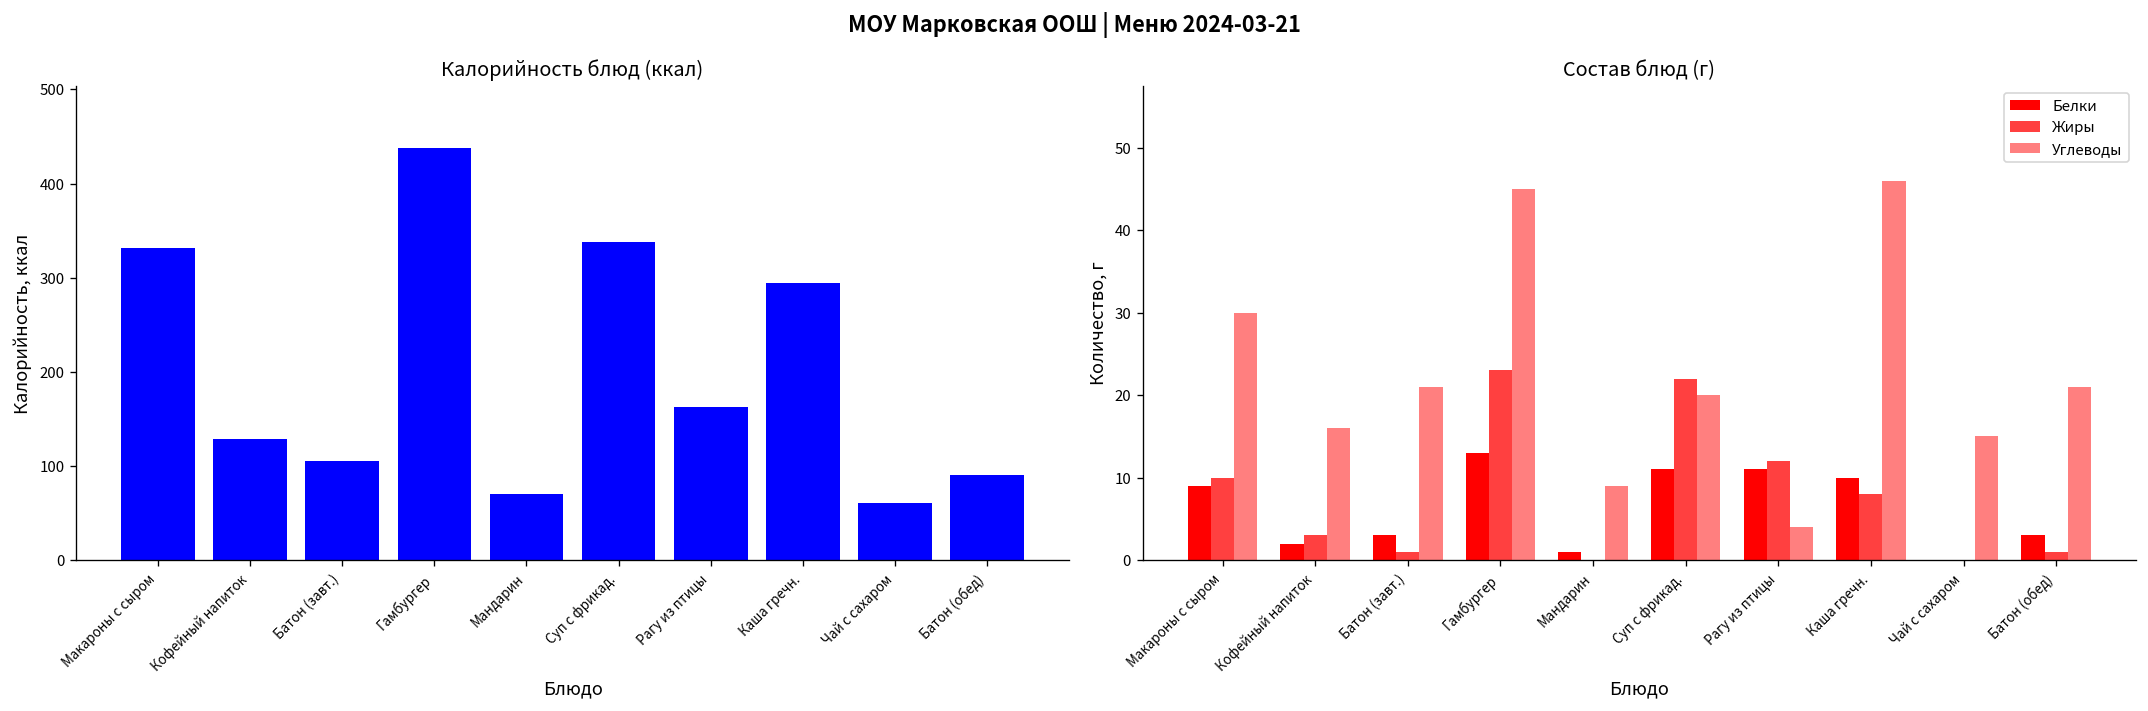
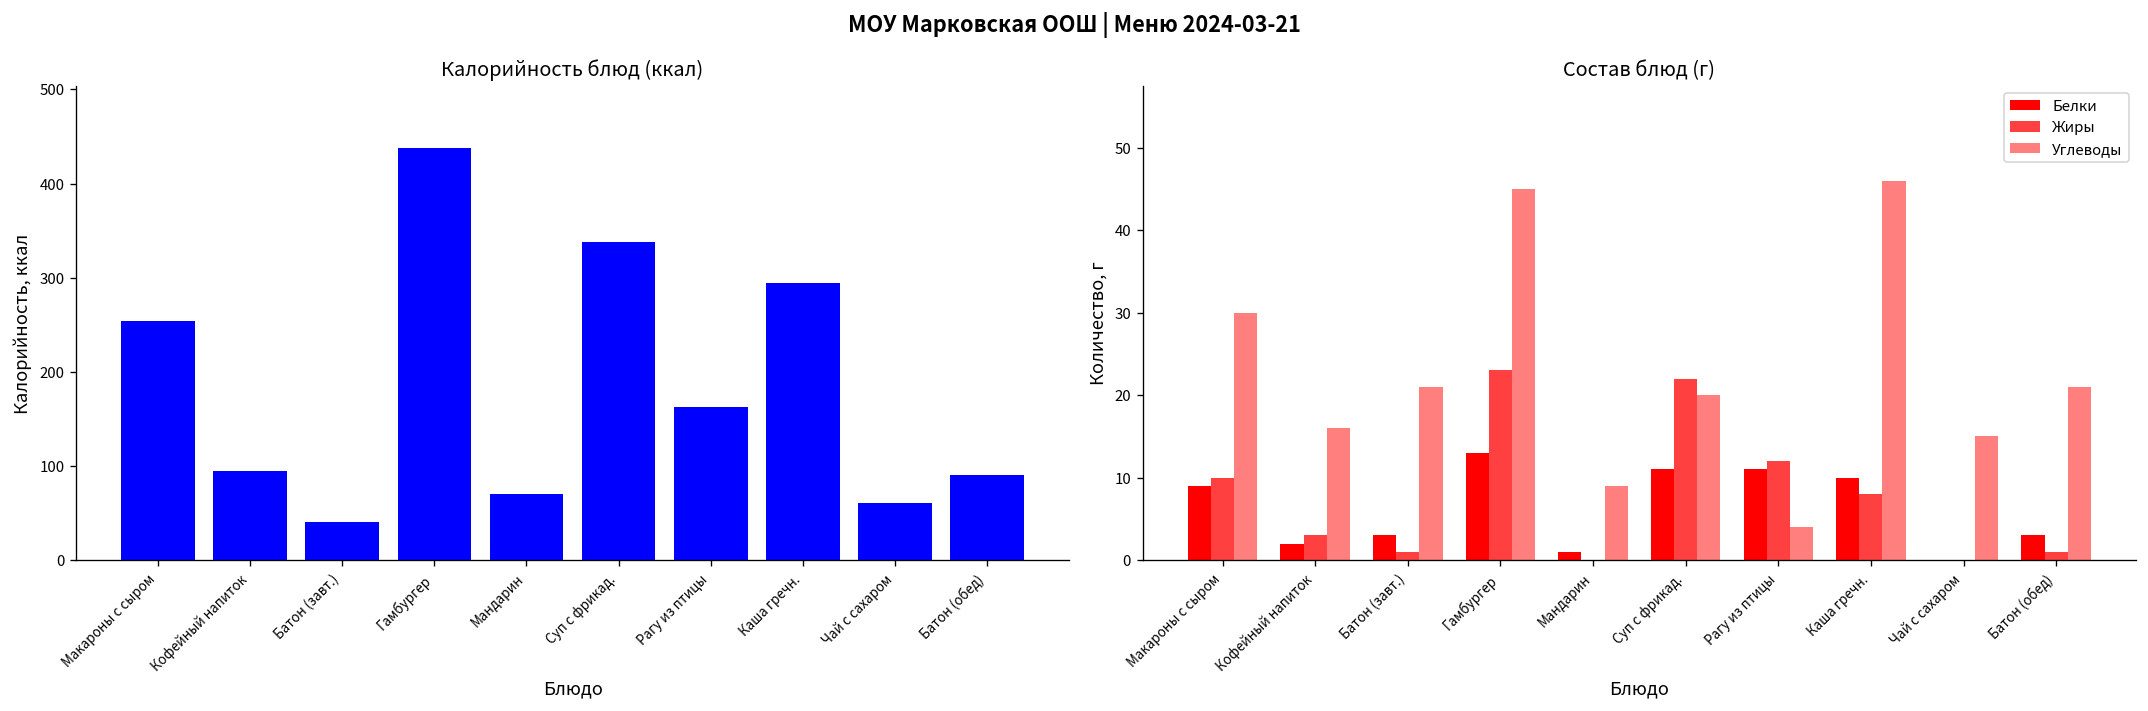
  {
    "Калорийность блюд (ккал)": {
-     "Макароны с сыром": 330,
-     "Кофейный напиток": 130,
-     "Батон (завт.)": 110,
+     "Макароны с сыром": 250,
+     "Кофейный напиток": 100,
+     "Батон (завт.)": 40,
      "Гамбургер": 440,
      "Мандарин": 70,
      "Суп с фрикад.": 340,
      "Рагу из птицы": 160,
      "Каша гречн.": 290,
      "Чай с сахаром": 60,
      "Батон (обед)": 90
    }
  }
